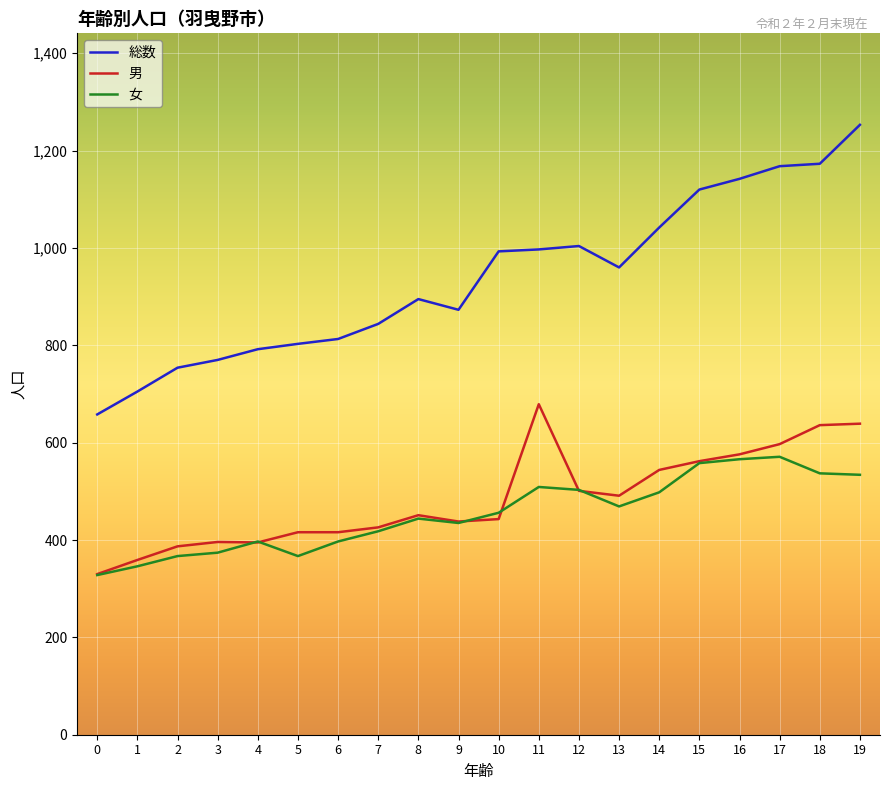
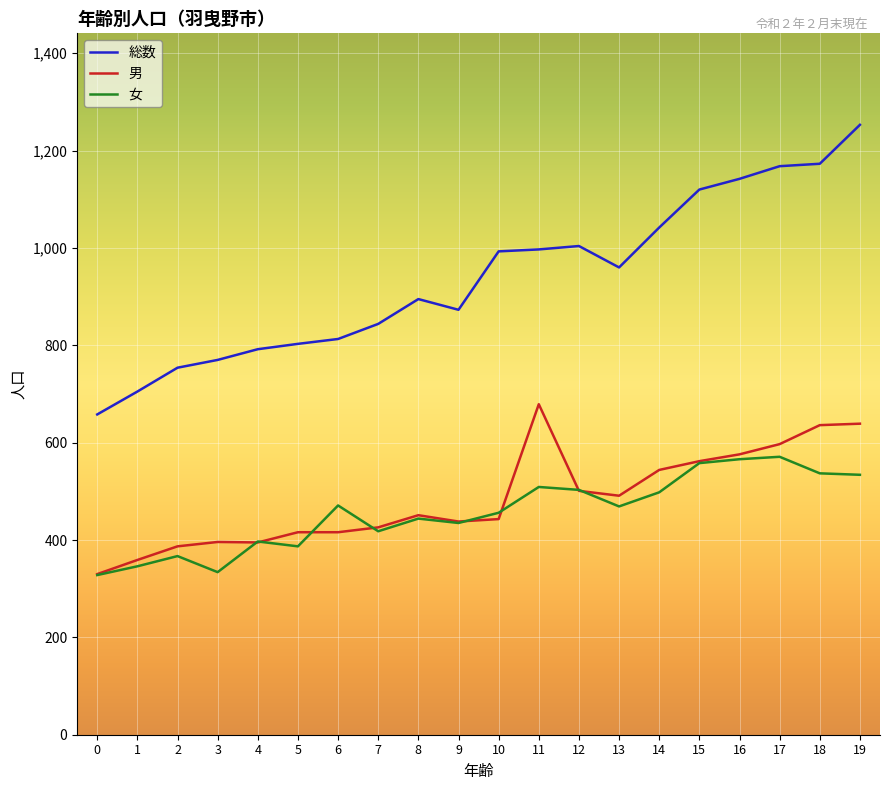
  {
    "総数": {
      "0": "660",
      "1": "710",
      "2": "750",
      "3": "770",
      "4": "790",
      "5": "800",
      "6": "810",
      "7": "840",
      "8": "900",
      "9": "870",
      "10": "990",
      "11": "1,000",
      "12": "1,000",
      "13": "960",
      "14": "1,040",
      "15": "1,120",
      "16": "1,140",
      "17": "1,170",
      "18": "1,170",
      "19": "1,250"
    },
    "男": {
      "1": "360",
      "2": "390",
      "3": "400",
      "5": "420",
      "6": "420",
      "7": "430",
      "8": "450",
      "10": "440",
      "11": "680",
      "13": "490",
      "14": "540",
      "16": "580",
      "17": "600",
      "18": "640",
      "19": "640"
    },
    "女": {
      "1": "350",
      "2": "370",
-     "3": "370",
-     "5": "370",
-     "6": "400",
+     "3": "330",
+     "5": "390",
+     "6": "470",
      "7": "420",
      "8": "440",
      "10": "460",
      "11": "510",
      "13": "470",
      "14": "500",
      "16": "570",
      "17": "570",
      "18": "540",
      "19": "530"
    }
  }
